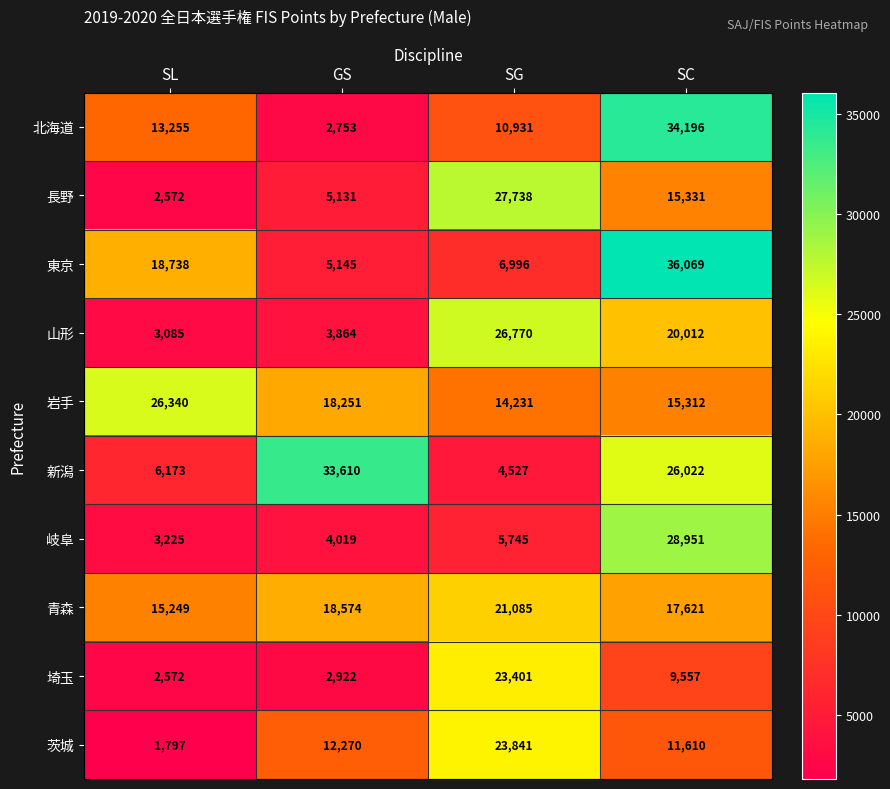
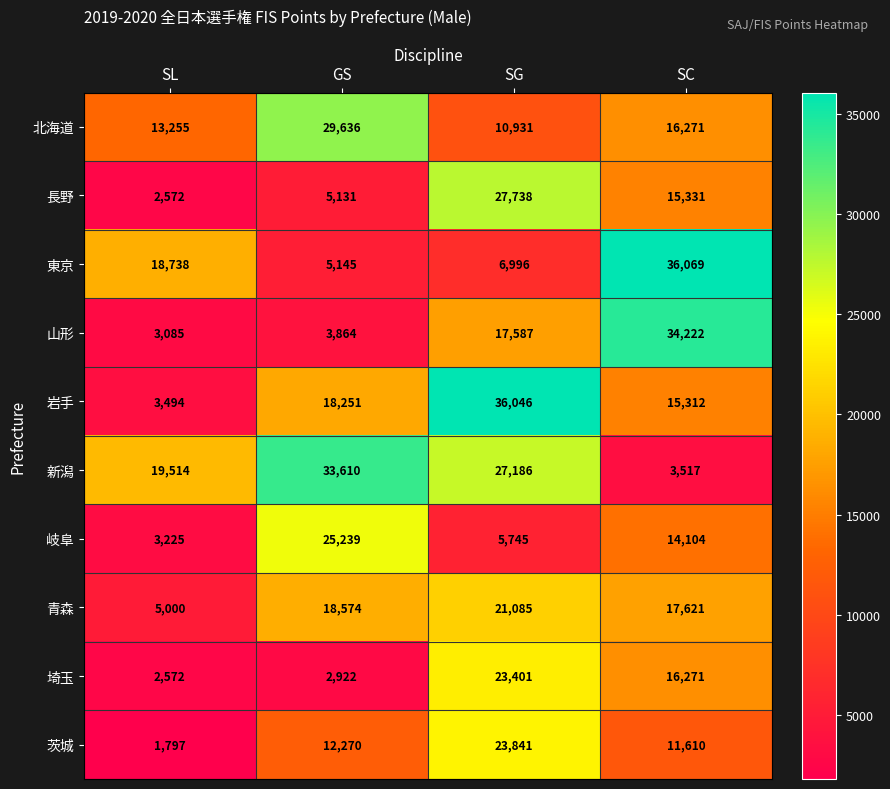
  {
    "北海道": {
      "SL": "13,255",
-     "GS": "2,753",
+     "GS": "29,636",
      "SG": "10,931",
-     "SC": "34,196"
+     "SC": "16,271"
    },
    "長野": {
      "SL": "2,572",
      "GS": "5,131",
      "SG": "27,738",
      "SC": "15,331"
    },
    "東京": {
      "SL": "18,738",
      "GS": "5,145",
      "SG": "6,996",
      "SC": "36,069"
    },
    "山形": {
      "SL": "3,085",
      "GS": "3,864",
-     "SG": "26,770",
-     "SC": "20,012"
+     "SG": "17,587",
+     "SC": "34,222"
    },
    "岩手": {
-     "SL": "26,340",
+     "SL": "3,494",
      "GS": "18,251",
-     "SG": "14,231",
+     "SG": "36,046",
      "SC": "15,312"
    },
    "新潟": {
-     "SL": "6,173",
+     "SL": "19,514",
      "GS": "33,610",
-     "SG": "4,527",
-     "SC": "26,022"
+     "SG": "27,186",
+     "SC": "3,517"
    },
    "岐阜": {
      "SL": "3,225",
-     "GS": "4,019",
+     "GS": "25,239",
      "SG": "5,745",
-     "SC": "28,951"
+     "SC": "14,104"
    },
    "青森": {
-     "SL": "15,249",
+     "SL": "5,000",
      "GS": "18,574",
      "SG": "21,085",
      "SC": "17,621"
    },
    "埼玉": {
      "SL": "2,572",
      "GS": "2,922",
      "SG": "23,401",
-     "SC": "9,557"
+     "SC": "16,271"
    },
    "茨城": {
      "SL": "1,797",
      "GS": "12,270",
      "SG": "23,841",
      "SC": "11,610"
    }
  }
